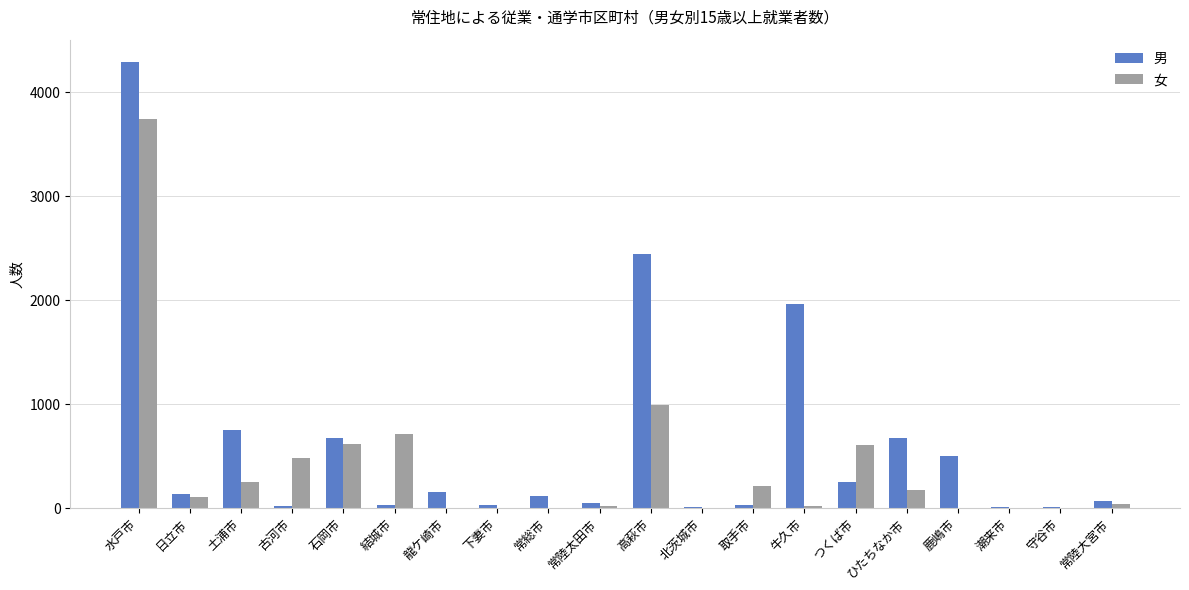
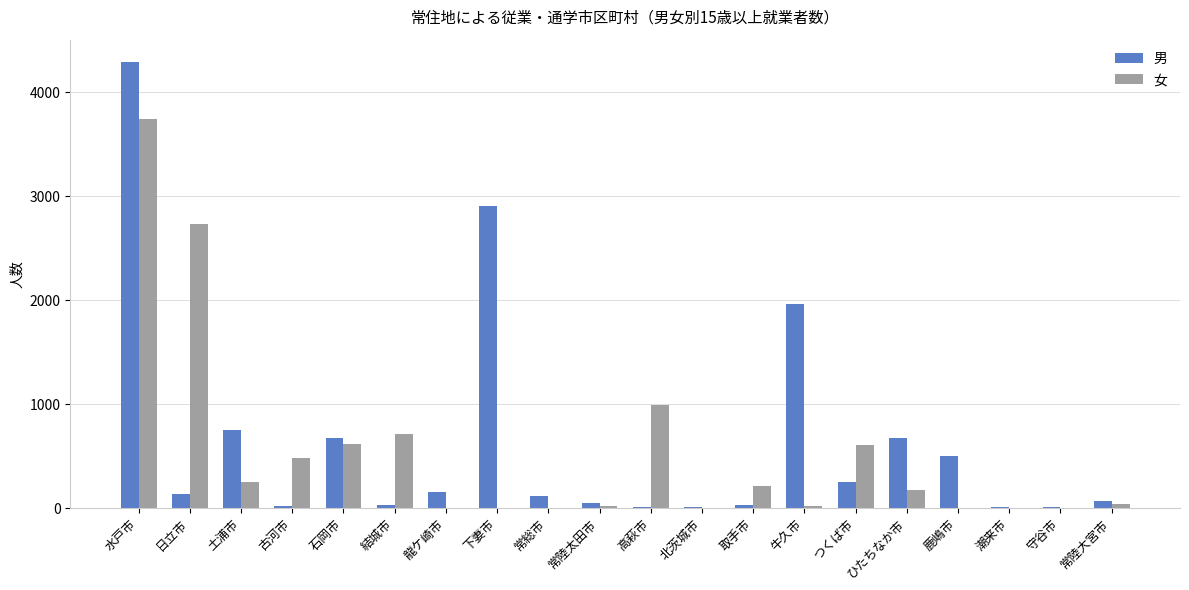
  {
    "男": {
      "水戸市": 4290,
      "日立市": 140,
      "土浦市": 750,
      "石岡市": 670,
      "結城市": 30,
      "龍ケ崎市": 150,
-     "下妻市": 30,
+     "下妻市": 2900,
      "常総市": 110,
      "常陸太田市": 50,
-     "高萩市": 2440,
+     "高萩市": 10,
      "取手市": 30,
      "牛久市": 1960,
      "つくば市": 250,
      "ひたちなか市": 670,
      "鹿嶋市": 500,
      "常陸大宮市": 70
    },
    "女": {
      "水戸市": 3750,
-     "日立市": 110,
+     "日立市": 2730,
      "土浦市": 250,
      "古河市": 480,
      "石岡市": 620,
      "結城市": 710,
      "常総市": 0,
      "高萩市": 1000,
      "北茨城市": 0,
      "取手市": 210,
      "つくば市": 610,
      "ひたちなか市": 170,
      "潮来市": 0,
      "常陸大宮市": 40
    }
  }
